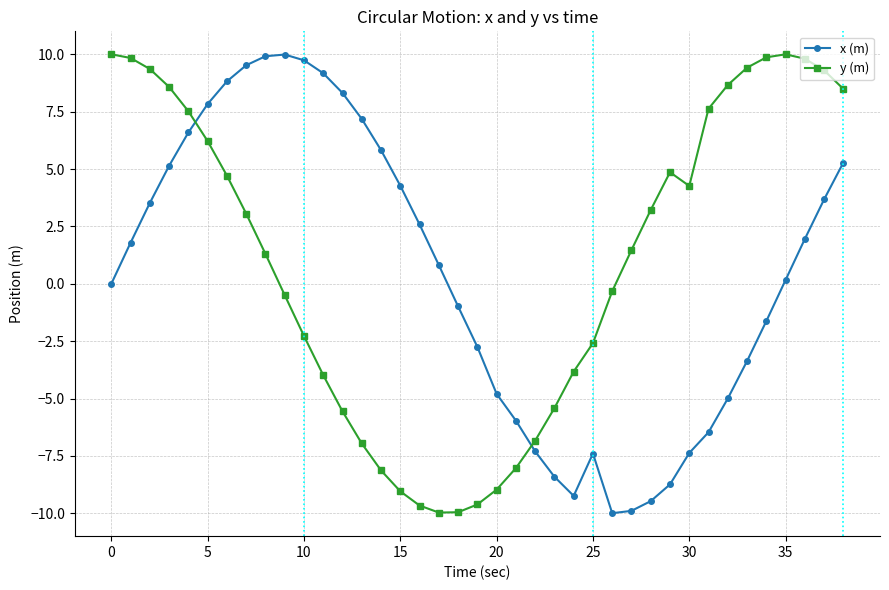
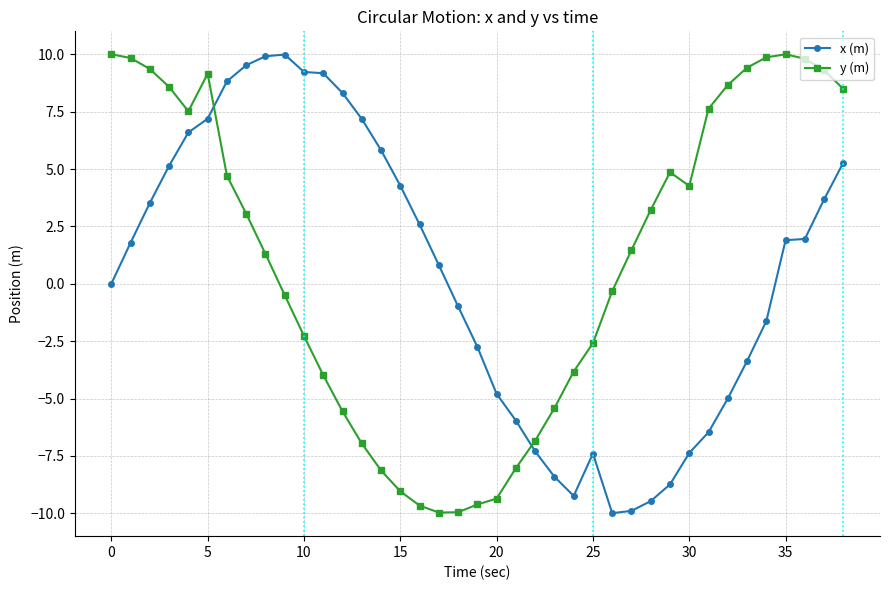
  {
    "x (m)": {
      "0": 0.0,
-     "5": 7.8,
-     "10": 9.7,
+     "5": 7.2,
+     "10": 9.2,
      "15": 4.3,
      "20": -4.8,
      "25": -7.4,
      "30": -7.4,
-     "35": 0.2
+     "35": 1.9
    },
    "y (m)": {
      "0": 10.0,
-     "5": 6.2,
+     "5": 9.2,
      "10": -2.3,
      "15": -9.0,
-     "20": -9.0,
+     "20": -9.4,
      "25": -2.6,
      "30": 4.3,
      "35": 10.0
    }
  }
